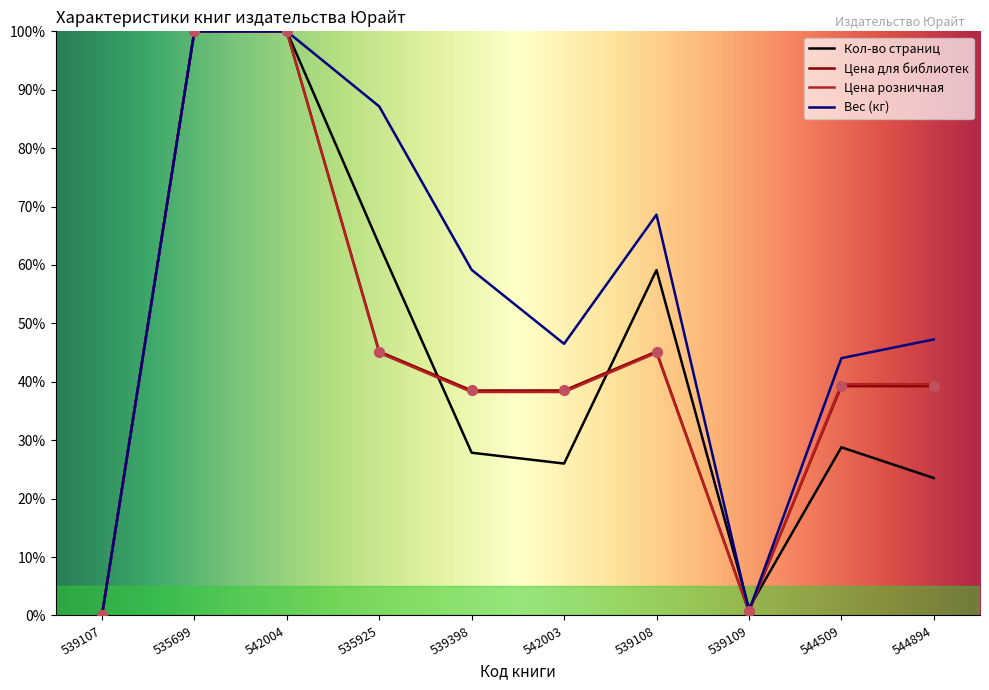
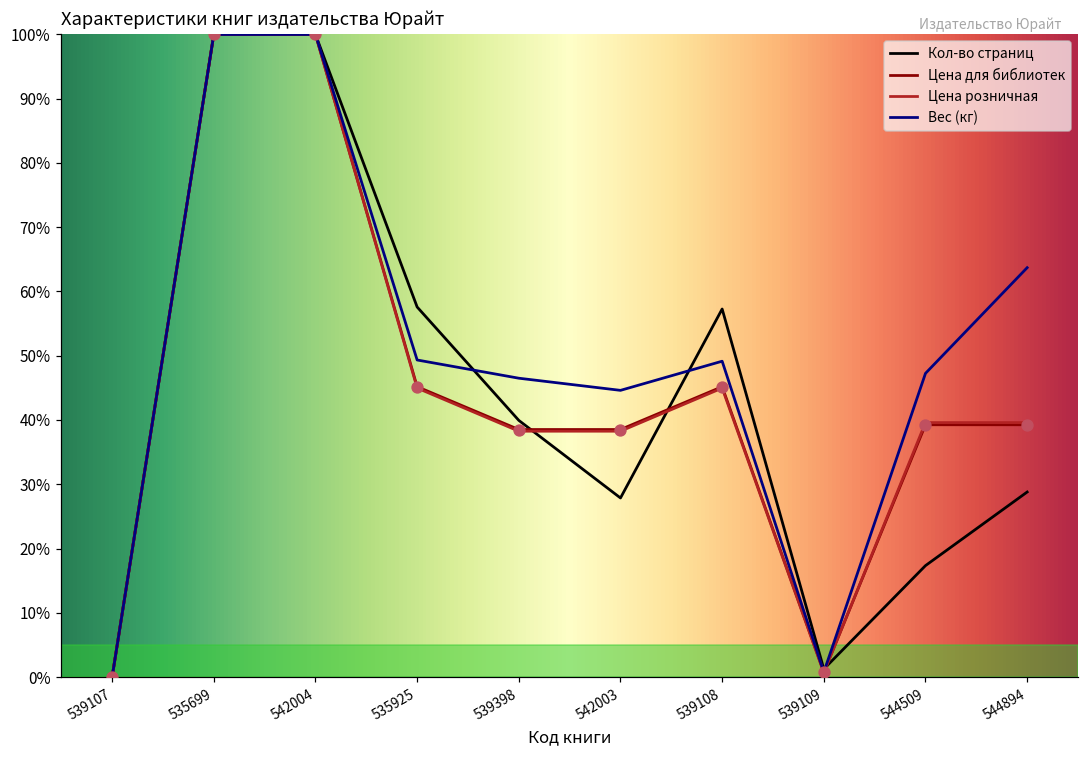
  {
    "Кол-во страниц": {
-     "535925": "63%",
-     "539398": "28%",
-     "542003": "26%",
-     "539108": "59%",
-     "544509": "29%",
-     "544894": "24%"
+     "535925": "58%",
+     "539398": "40%",
+     "542003": "28%",
+     "539108": "57%",
+     "544509": "17%",
+     "544894": "29%"
    },
    "Вес (кг)": {
-     "535925": "87%",
-     "539398": "59%",
-     "542003": "47%",
-     "539108": "69%",
-     "544509": "44%",
-     "544894": "47%"
+     "535925": "49%",
+     "539398": "47%",
+     "542003": "45%",
+     "539108": "49%",
+     "544509": "47%",
+     "544894": "64%"
    }
  }
